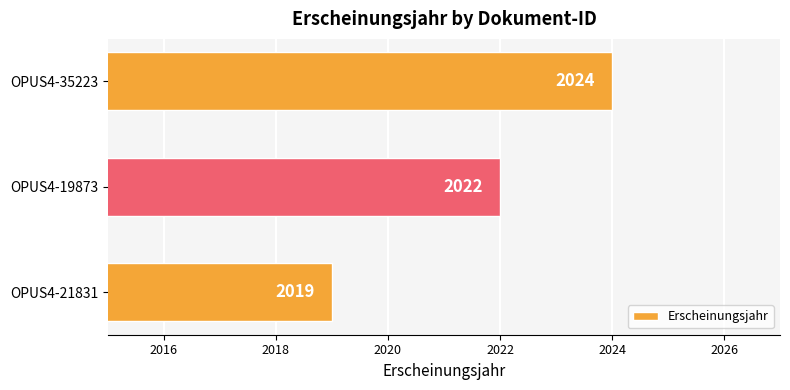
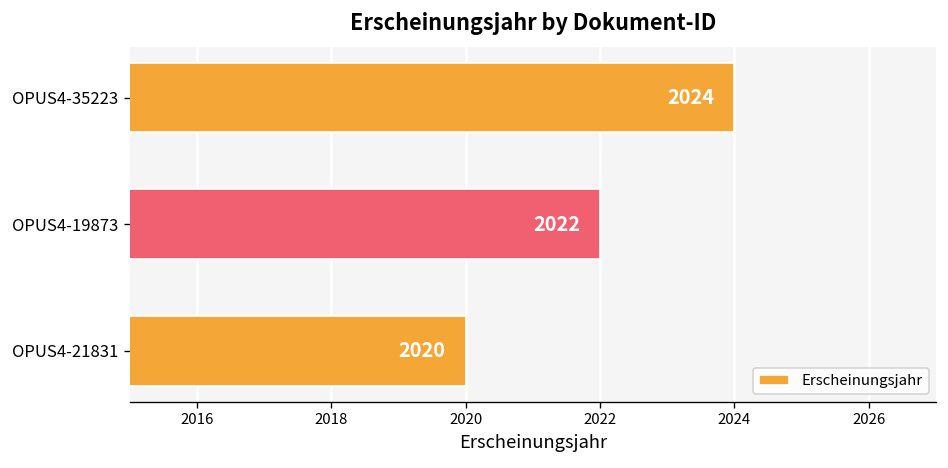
  {
    "OPUS4-35223": 2024,
    "OPUS4-19873": 2022,
-   "OPUS4-21831": 2019
+   "OPUS4-21831": 2020
  }
